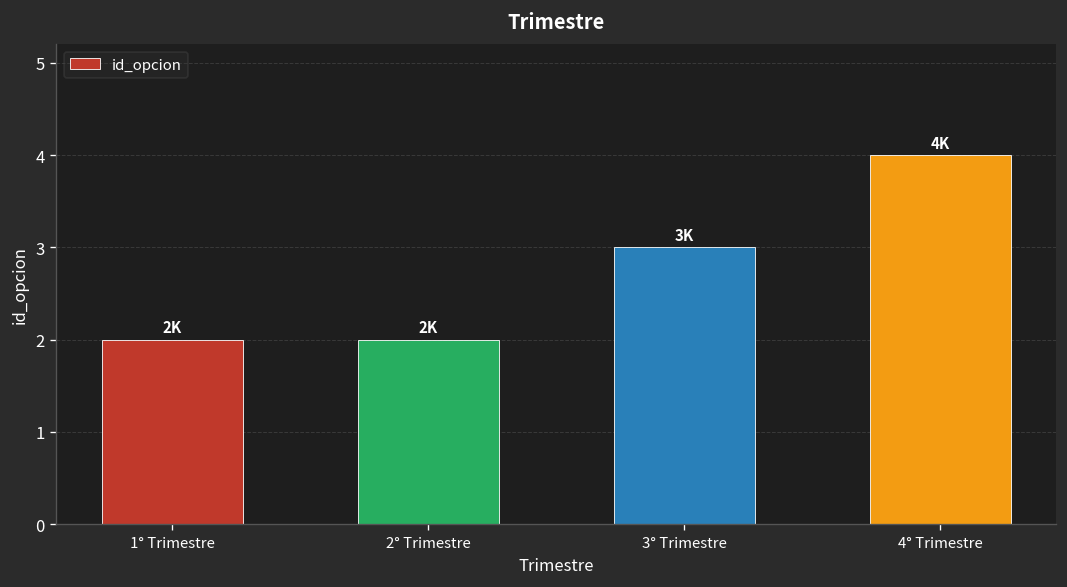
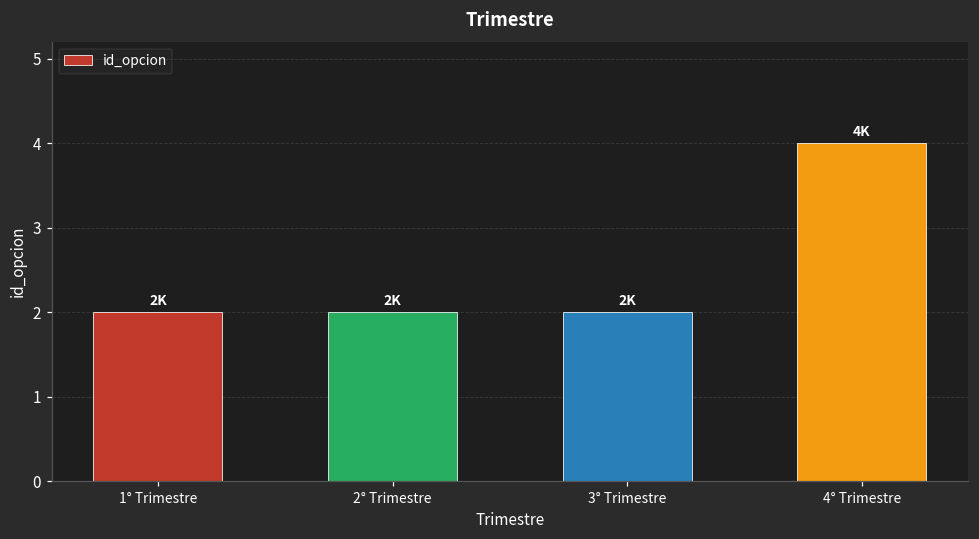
  {
    "1° Trimestre": "2K",
    "2° Trimestre": "2K",
-   "3° Trimestre": "3K",
+   "3° Trimestre": "2K",
    "4° Trimestre": "4K"
  }
